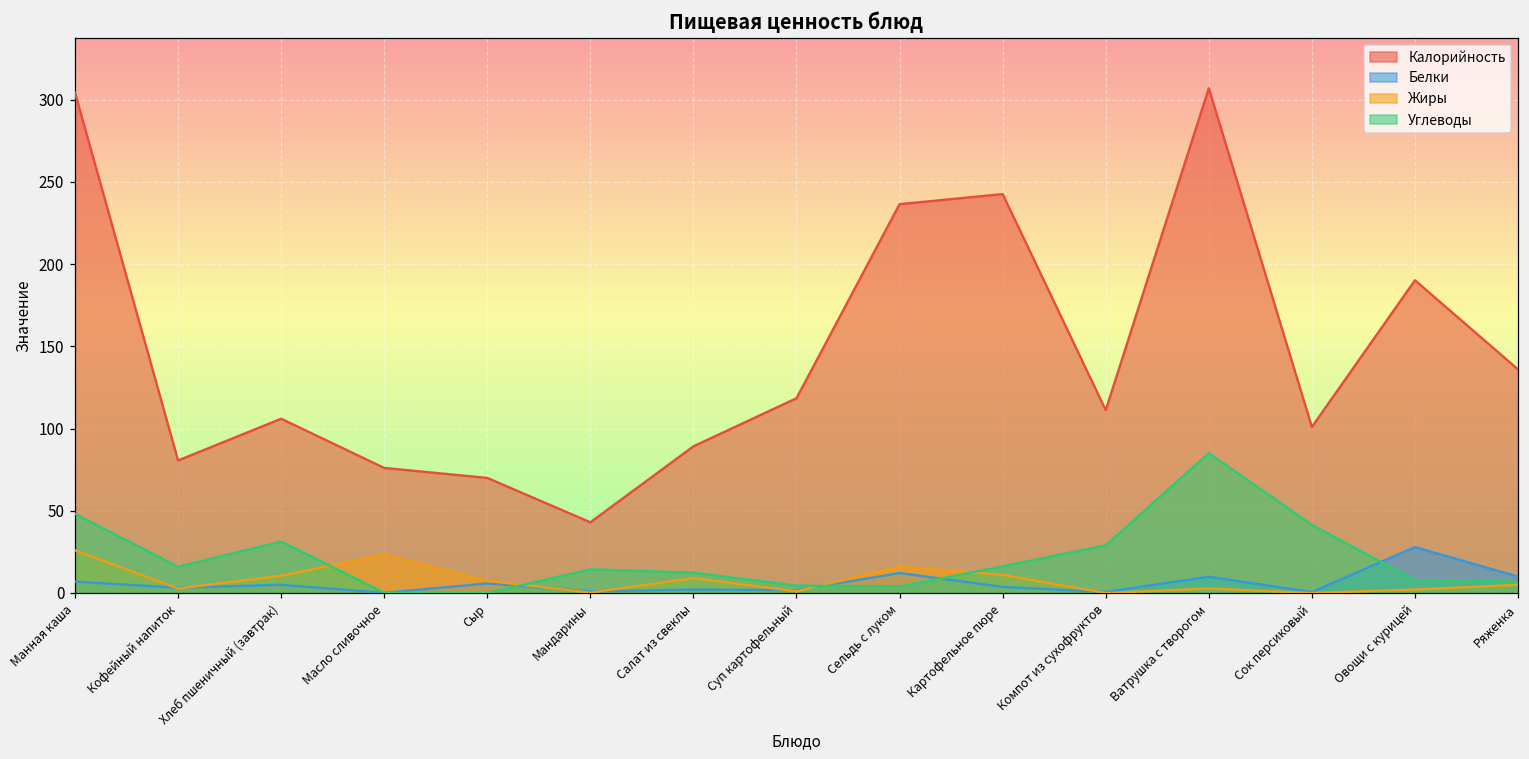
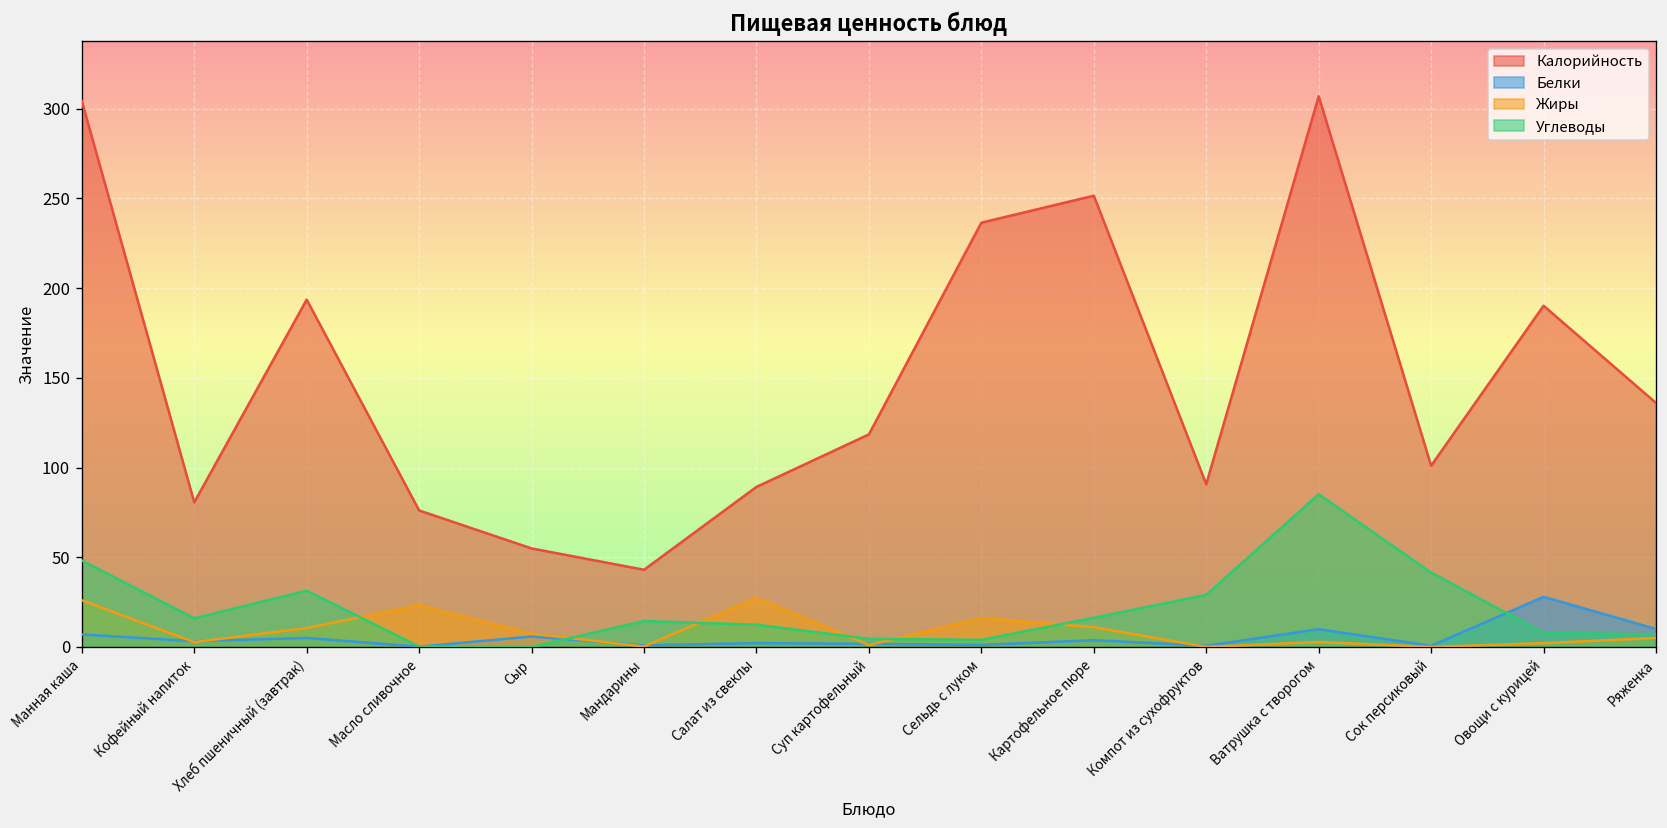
  {
    "Калорийность": {
      "Манная каша": 304,
      "Кофейный напиток": 81,
-     "Хлеб пшеничный (завтрак)": 106,
+     "Хлеб пшеничный (завтрак)": 194,
      "Масло сливочное": 76,
-     "Сыр": 70,
+     "Сыр": 55,
      "Мандарины": 43,
      "Салат из свеклы": 89,
      "Суп картофельный": 118,
      "Сельдь с луком": 237,
-     "Картофельное пюре": 243,
-     "Компот из сухофруктов": 111,
+     "Картофельное пюре": 252,
+     "Компот из сухофруктов": 91,
      "Ватрушка с творогом": 307,
      "Сок персиковый": 101,
      "Овощи с курицей": 190,
      "Ряженка": 136
    },
    "Белки": {
      "Манная каша": 7,
      "Хлеб пшеничный (завтрак)": 5,
      "Салат из свеклы": 2,
-     "Сельдь с луком": 12,
+     "Сельдь с луком": 1,
      "Картофельное пюре": 4,
      "Ватрушка с творогом": 10,
      "Овощи с курицей": 28,
      "Ряженка": 10
    },
    "Жиры": {
      "Манная каша": 26,
      "Хлеб пшеничный (завтрак)": 10,
      "Масло сливочное": 23,
-     "Салат из свеклы": 9,
+     "Салат из свеклы": 27,
      "Сельдь с луком": 16,
      "Картофельное пюре": 11,
      "Ватрушка с творогом": 3,
      "Овощи с курицей": 2,
      "Ряженка": 5
    },
    "Углеводы": {
      "Манная каша": 48,
      "Кофейный напиток": 16,
      "Хлеб пшеничный (завтрак)": 31,
      "Сыр": 0,
      "Мандарины": 14,
      "Салат из свеклы": 12,
      "Суп картофельный": 5,
      "Сельдь с луком": 4,
      "Картофельное пюре": 16,
      "Компот из сухофруктов": 29,
      "Ватрушка с творогом": 85,
      "Сок персиковый": 41,
      "Овощи с курицей": 8,
      "Ряженка": 7
    }
  }
